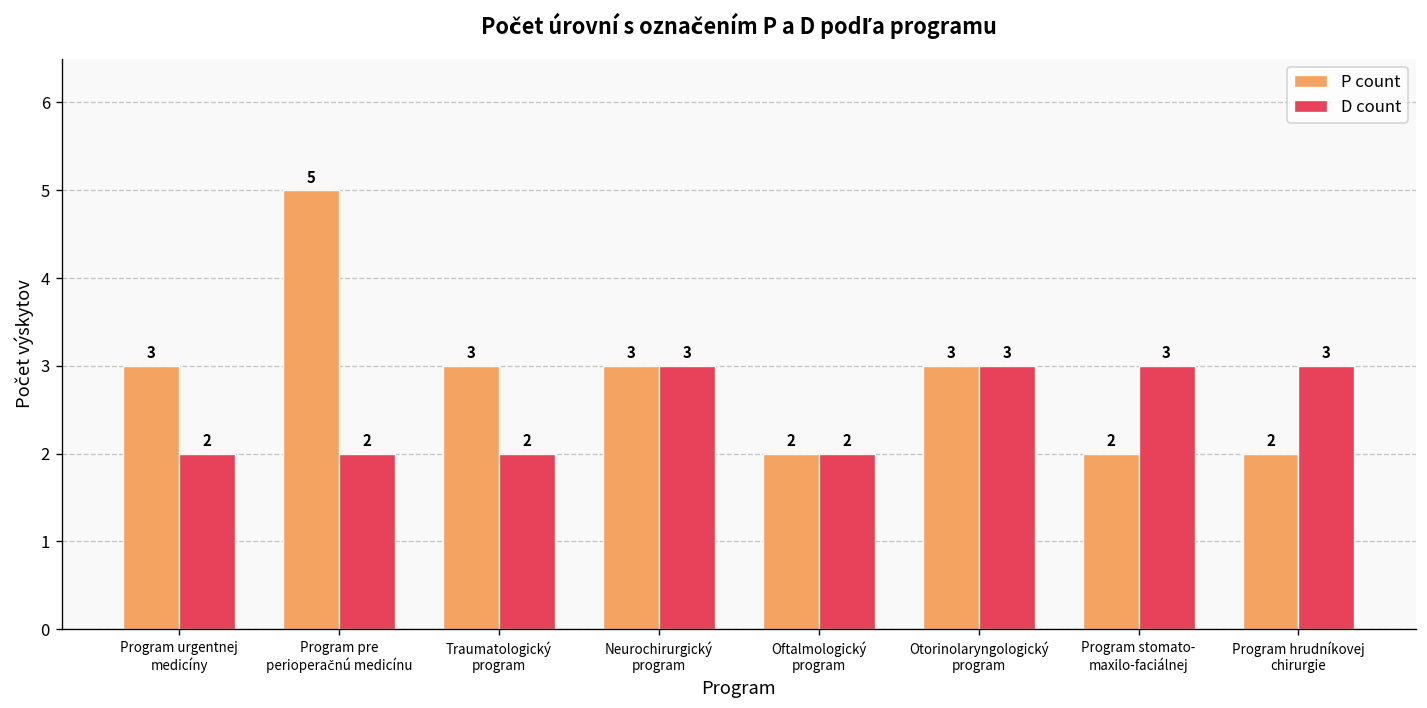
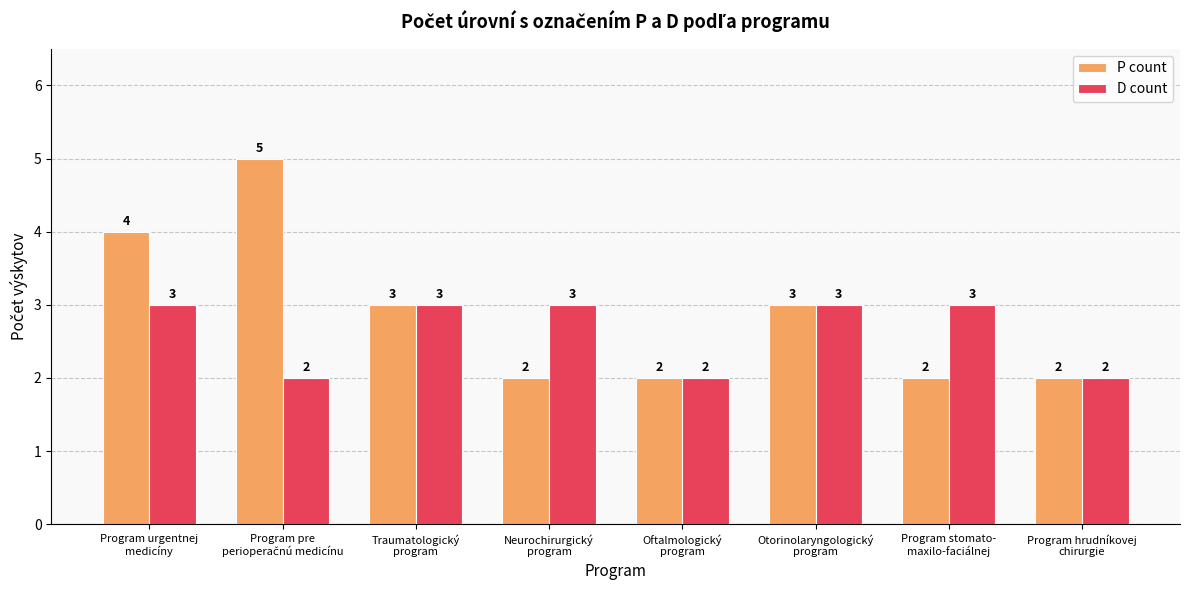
  {
    "P count": {
-     "Program urgentnej medicíny": 3,
+     "Program urgentnej medicíny": 4,
      "Program pre perioperačnú medicínu": 5,
      "Traumatologický program": 3,
-     "Neurochirurgický program": 3,
+     "Neurochirurgický program": 2,
      "Oftalmologický program": 2,
      "Otorinolaryngologický program": 3,
      "Program stomato- maxilo-faciálnej": 2,
      "Program hrudníkovej chirurgie": 2
    },
    "D count": {
-     "Program urgentnej medicíny": 2,
+     "Program urgentnej medicíny": 3,
      "Program pre perioperačnú medicínu": 2,
-     "Traumatologický program": 2,
+     "Traumatologický program": 3,
      "Neurochirurgický program": 3,
      "Oftalmologický program": 2,
      "Otorinolaryngologický program": 3,
      "Program stomato- maxilo-faciálnej": 3,
-     "Program hrudníkovej chirurgie": 3
+     "Program hrudníkovej chirurgie": 2
    }
  }
